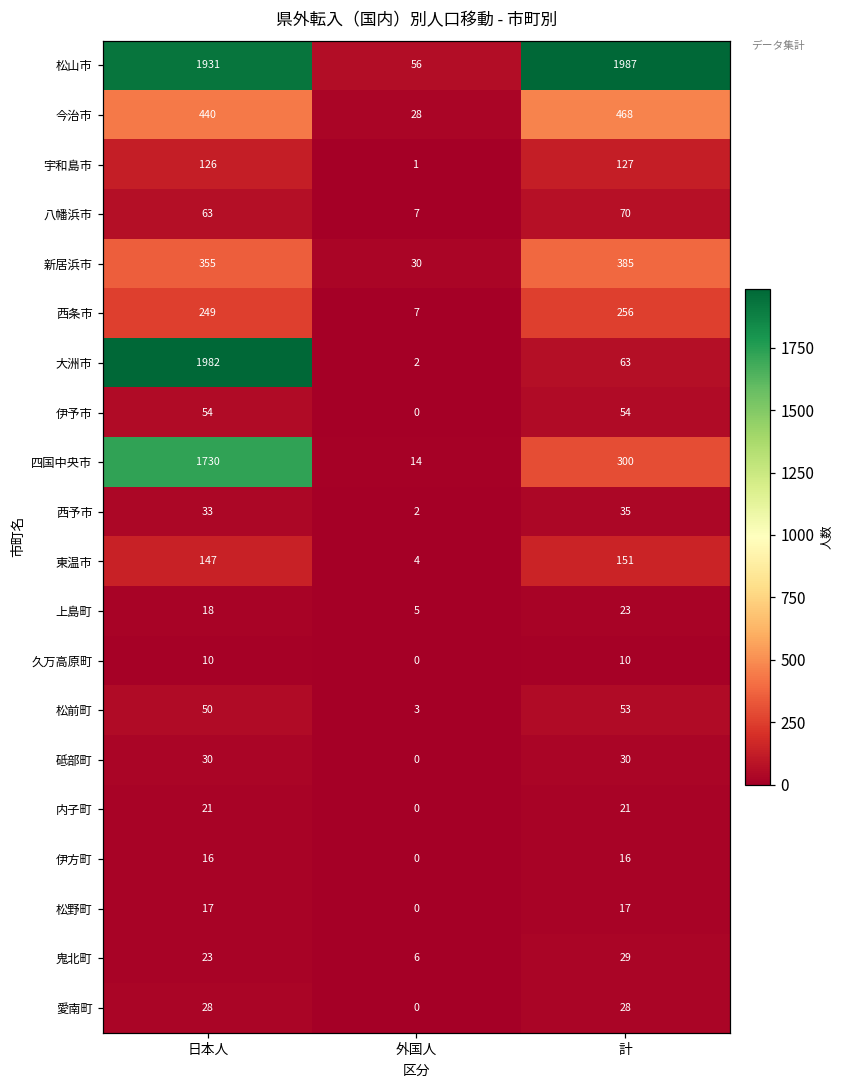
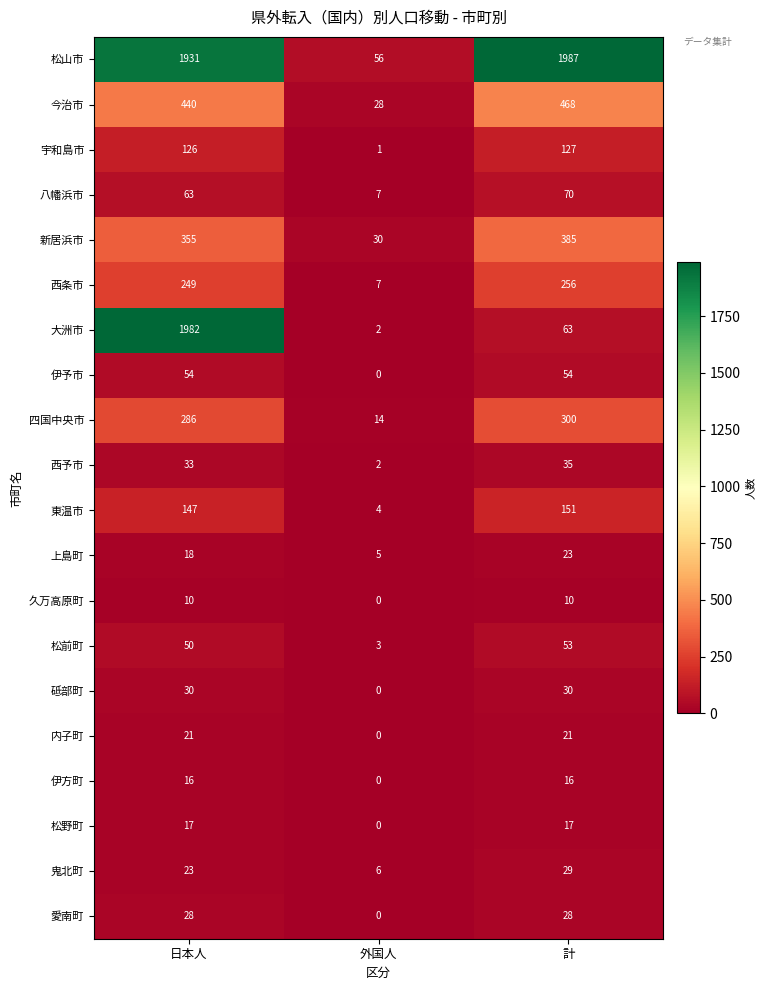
  {
    "松山市": {
      "日本人": 1931,
      "外国人": 56,
      "計": 1987
    },
    "今治市": {
      "日本人": 440,
      "外国人": 28,
      "計": 468
    },
    "宇和島市": {
      "日本人": 126,
      "外国人": 1,
      "計": 127
    },
    "八幡浜市": {
      "日本人": 63,
      "外国人": 7,
      "計": 70
    },
    "新居浜市": {
      "日本人": 355,
      "外国人": 30,
      "計": 385
    },
    "西条市": {
      "日本人": 249,
      "外国人": 7,
      "計": 256
    },
    "大洲市": {
      "日本人": 1982,
      "外国人": 2,
      "計": 63
    },
    "伊予市": {
      "日本人": 54,
      "外国人": 0,
      "計": 54
    },
    "四国中央市": {
-     "日本人": 1730,
+     "日本人": 286,
      "外国人": 14,
      "計": 300
    },
    "西予市": {
      "日本人": 33,
      "外国人": 2,
      "計": 35
    },
    "東温市": {
      "日本人": 147,
      "外国人": 4,
      "計": 151
    },
    "上島町": {
      "日本人": 18,
      "外国人": 5,
      "計": 23
    },
    "久万高原町": {
      "日本人": 10,
      "外国人": 0,
      "計": 10
    },
    "松前町": {
      "日本人": 50,
      "外国人": 3,
      "計": 53
    },
    "砥部町": {
      "日本人": 30,
      "外国人": 0,
      "計": 30
    },
    "内子町": {
      "日本人": 21,
      "外国人": 0,
      "計": 21
    },
    "伊方町": {
      "日本人": 16,
      "外国人": 0,
      "計": 16
    },
    "松野町": {
      "日本人": 17,
      "外国人": 0,
      "計": 17
    },
    "鬼北町": {
      "日本人": 23,
      "外国人": 6,
      "計": 29
    },
    "愛南町": {
      "日本人": 28,
      "外国人": 0,
      "計": 28
    }
  }
